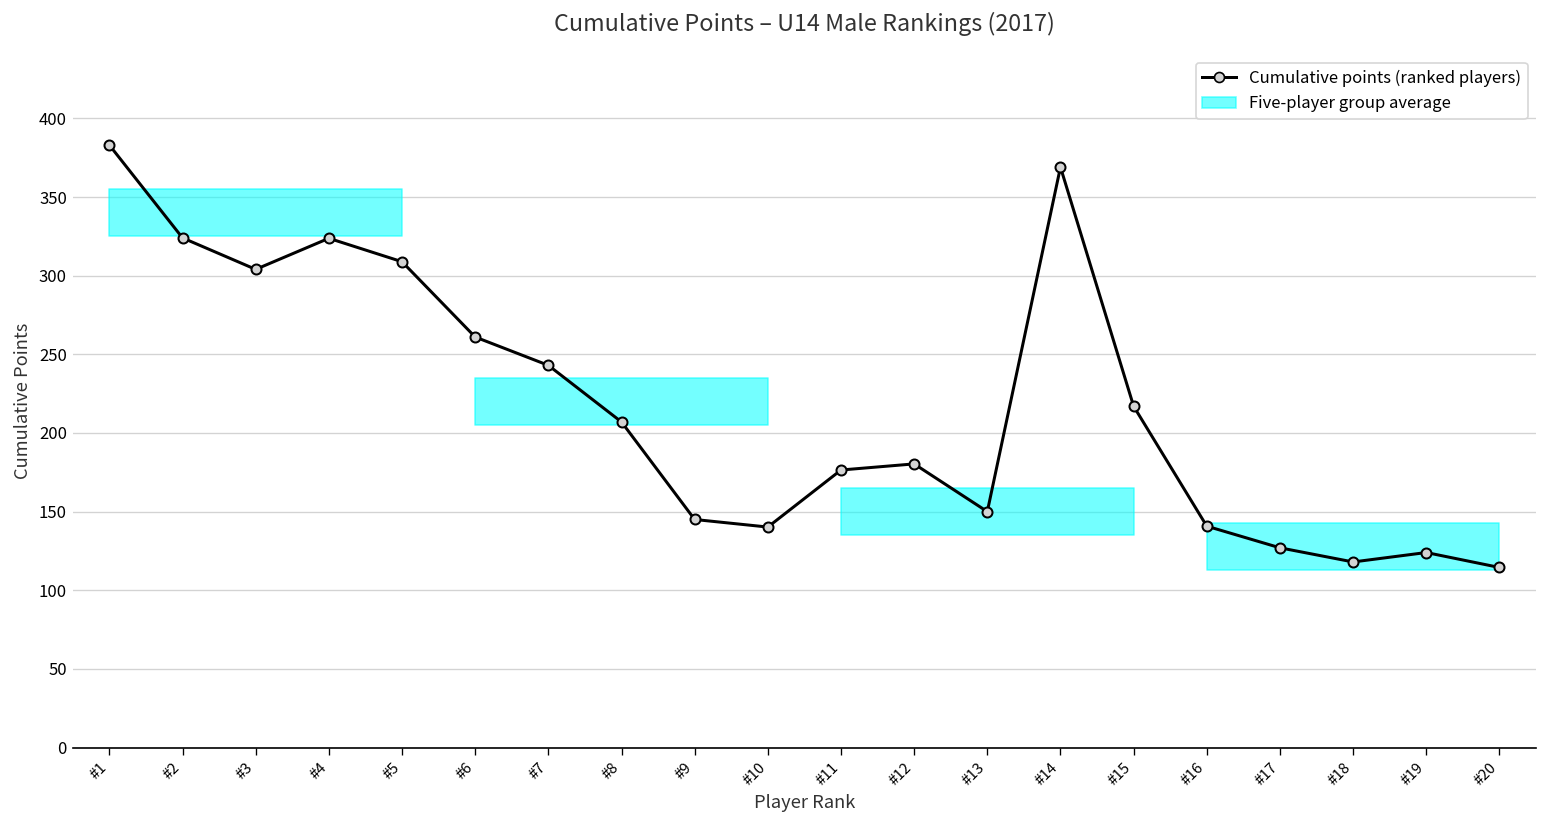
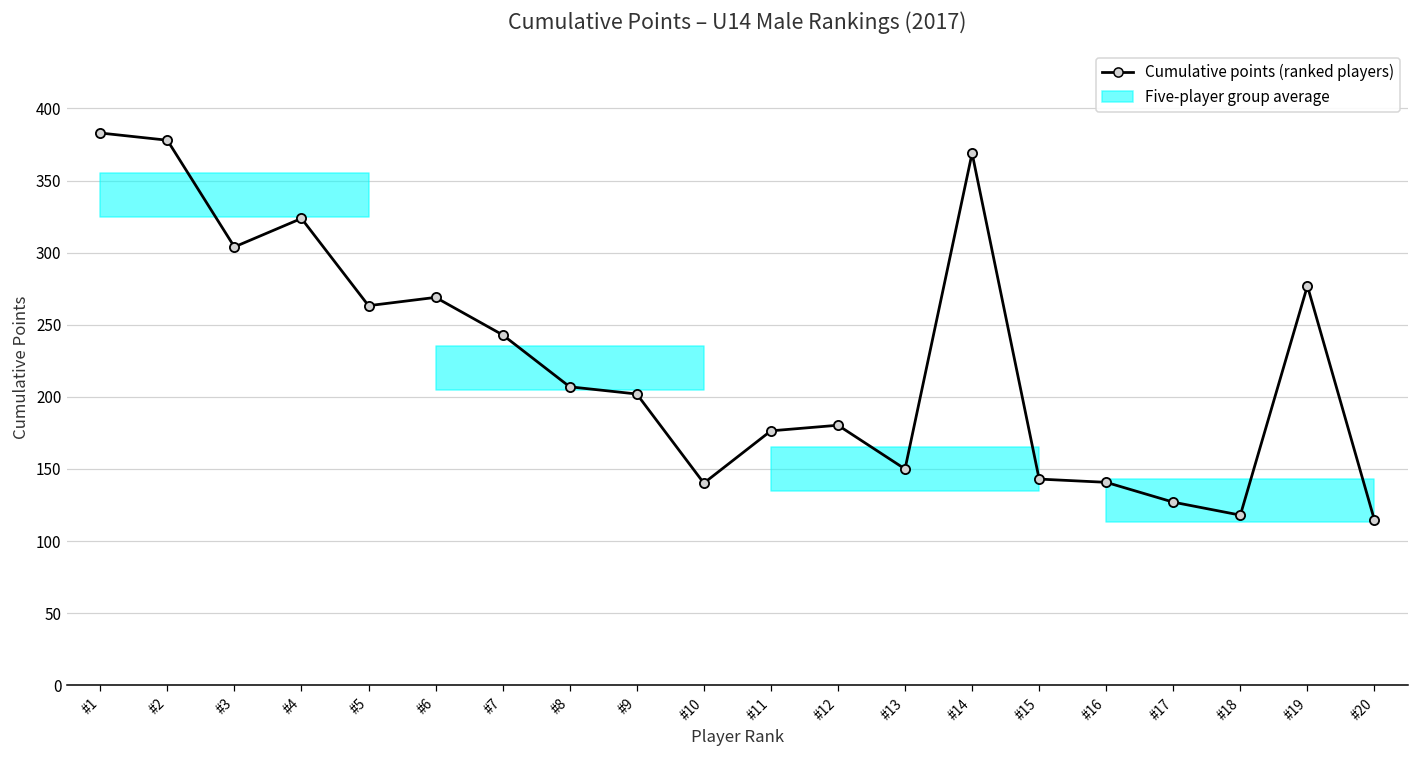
  {
    "Cumulative points (ranked players)": {
      "#1": 383,
-     "#2": 324,
+     "#2": 378,
      "#3": 304,
      "#4": 324,
-     "#5": 309,
-     "#6": 261,
+     "#5": 263,
+     "#6": 269,
      "#7": 243,
      "#8": 207,
-     "#9": 145,
+     "#9": 202,
      "#10": 140,
      "#11": 176,
      "#12": 180,
      "#13": 150,
      "#14": 369,
-     "#15": 217,
+     "#15": 143,
      "#16": 141,
      "#17": 127,
      "#18": 118,
-     "#19": 124,
+     "#19": 277,
      "#20": 115
    }
  }
